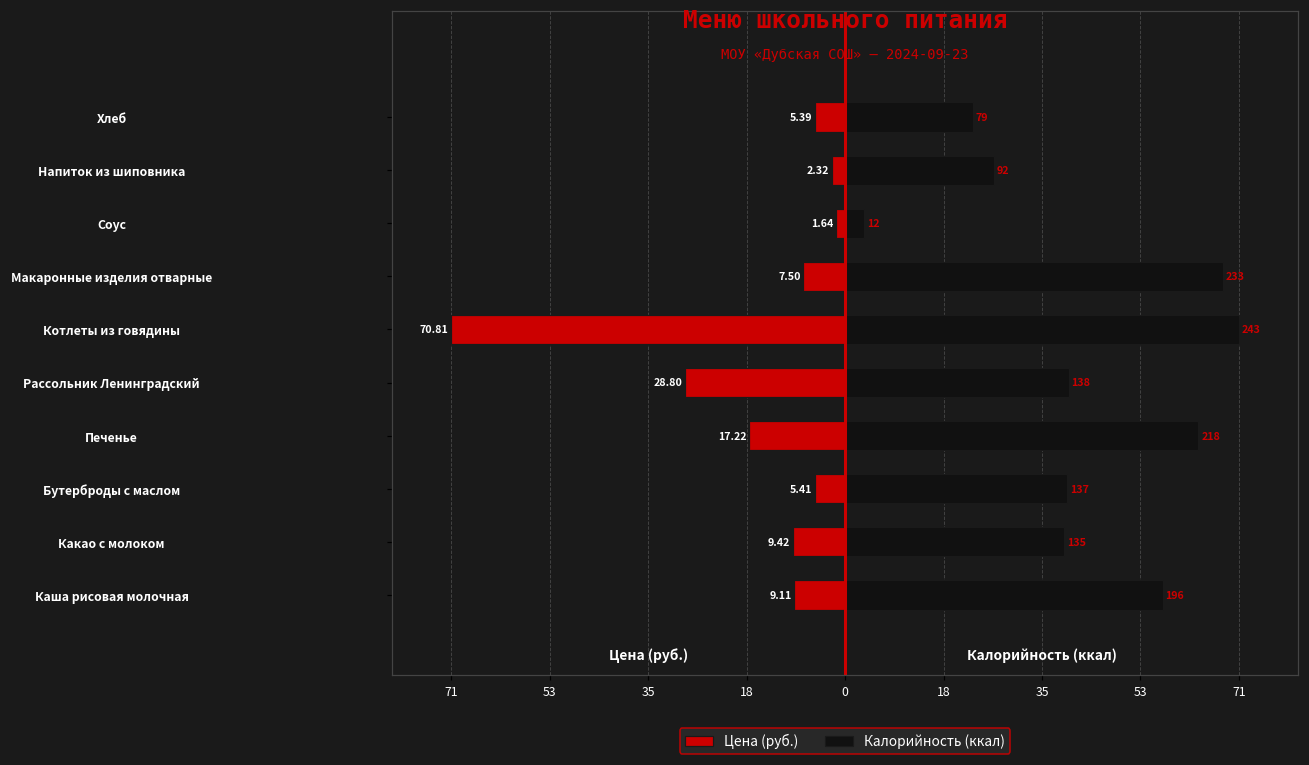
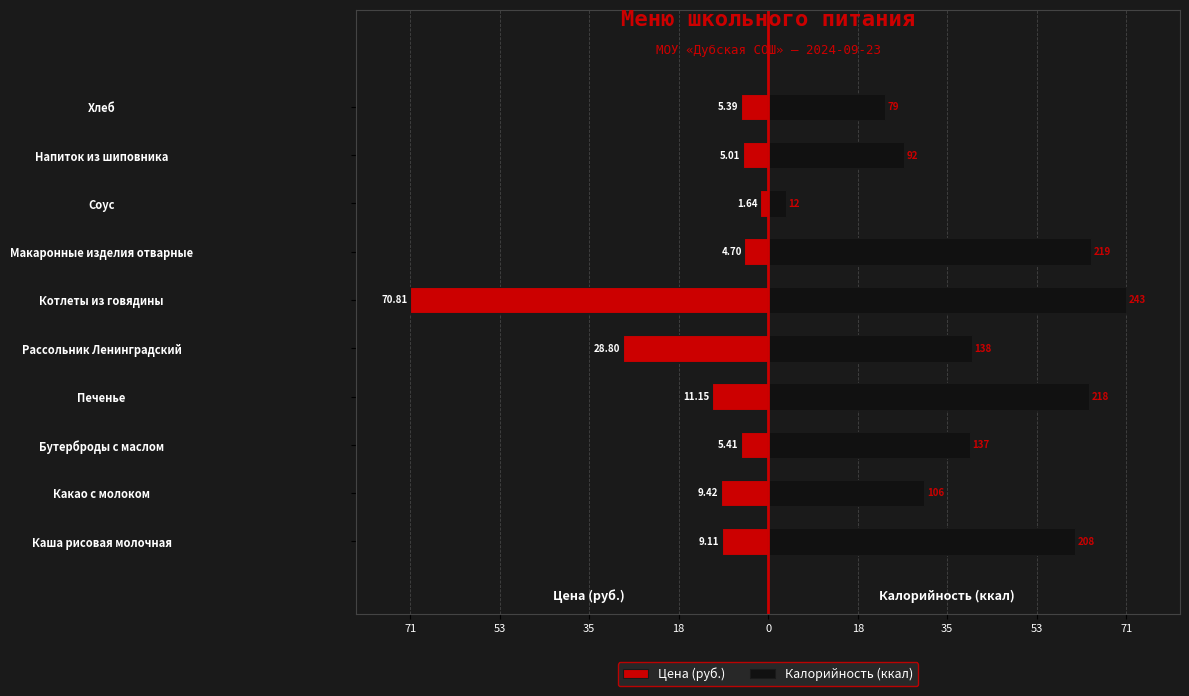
  {
    "Цена (руб.)": {
-     "Напиток из шиповника": 2.32,
-     "Макаронные изделия отварные": 7.50,
-     "Печенье": 17.22
+     "Напиток из шиповника": 5.01,
+     "Макаронные изделия отварные": 4.70,
+     "Печенье": 11.15
    },
    "Калорийность (ккал)": {
-     "Макаронные изделия отварные": 233,
-     "Какао с молоком": 135,
-     "Каша рисовая молочная": 196
+     "Макаронные изделия отварные": 219,
+     "Какао с молоком": 106,
+     "Каша рисовая молочная": 208
    }
  }
